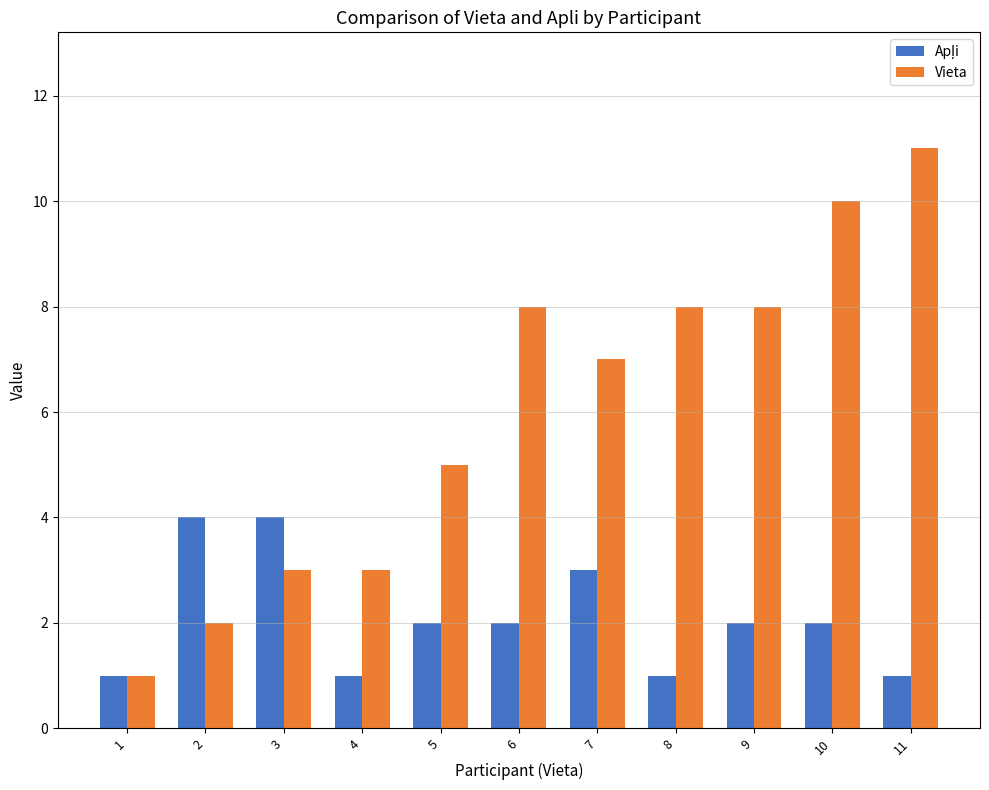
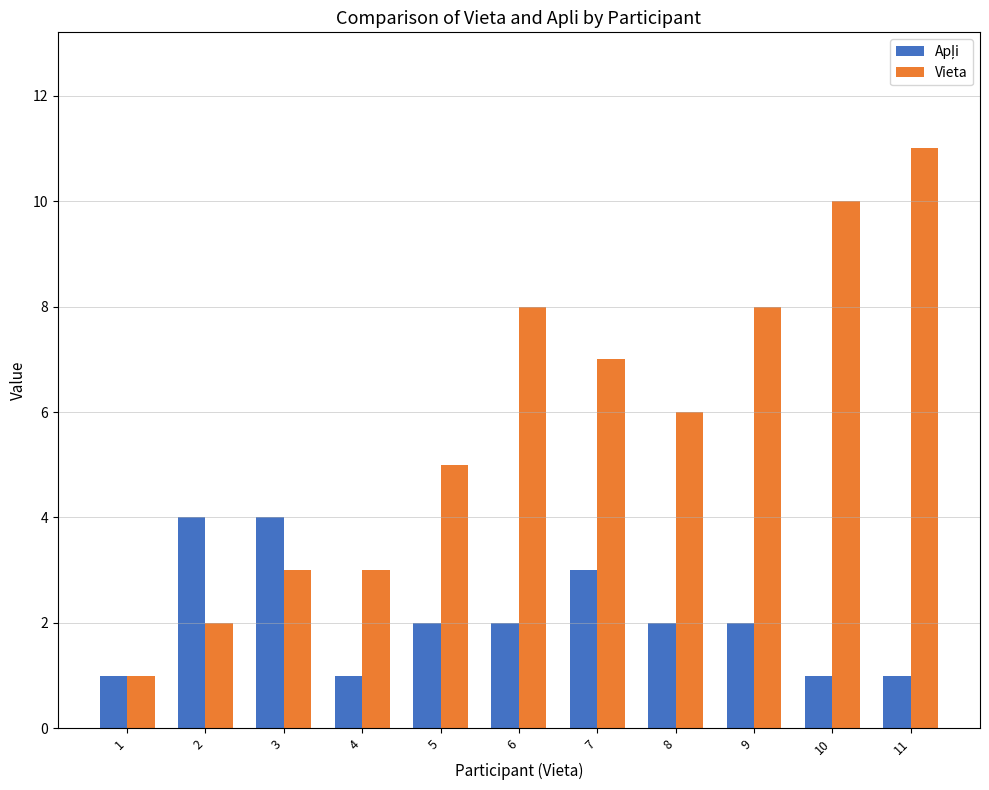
  {
    "Apļi": {
      "1": 1,
      "2": 4,
      "3": 4,
      "4": 1,
      "5": 2,
      "6": 2,
      "7": 3,
-     "8": 1,
+     "8": 2,
      "9": 2,
-     "10": 2,
+     "10": 1,
      "11": 1
    },
    "Vieta": {
      "1": 1,
      "2": 2,
      "3": 3,
      "4": 3,
      "5": 5,
      "6": 8,
      "7": 7,
-     "8": 8,
+     "8": 6,
      "9": 8,
      "10": 10,
      "11": 11
    }
  }
